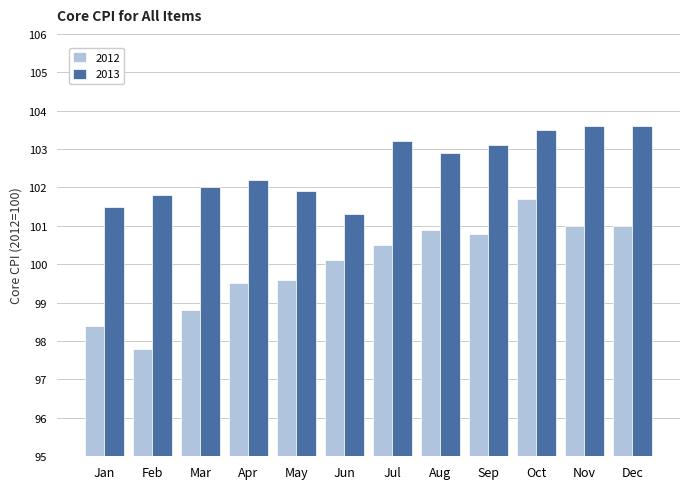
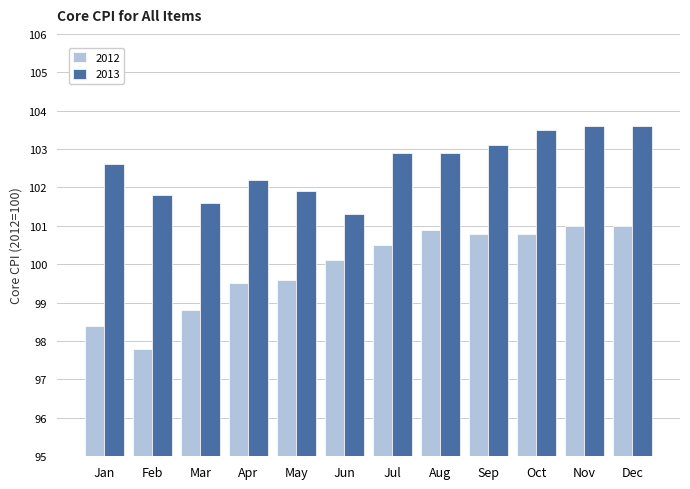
  {
    "2012": {
      "Jan": 98.4,
      "Feb": 97.8,
      "Mar": 98.8,
      "Apr": 99.5,
      "May": 99.6,
      "Jun": 100.1,
      "Jul": 100.5,
      "Aug": 100.9,
      "Sep": 100.8,
-     "Oct": 101.7,
+     "Oct": 100.8,
      "Nov": 101.0,
      "Dec": 101.0
    },
    "2013": {
-     "Jan": 101.5,
+     "Jan": 102.6,
      "Feb": 101.8,
-     "Mar": 102.0,
+     "Mar": 101.6,
      "Apr": 102.2,
      "May": 101.9,
      "Jun": 101.3,
-     "Jul": 103.2,
+     "Jul": 102.9,
      "Aug": 102.9,
      "Sep": 103.1,
      "Oct": 103.5,
      "Nov": 103.6,
      "Dec": 103.6
    }
  }
